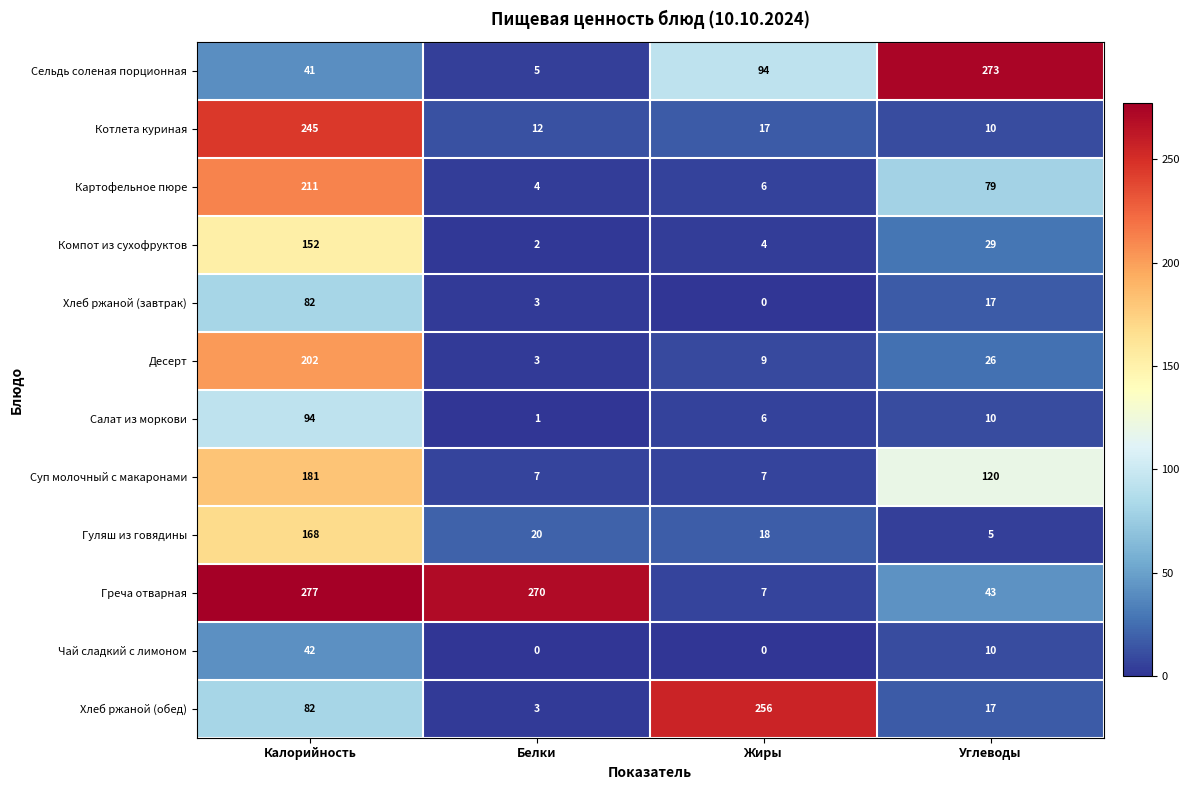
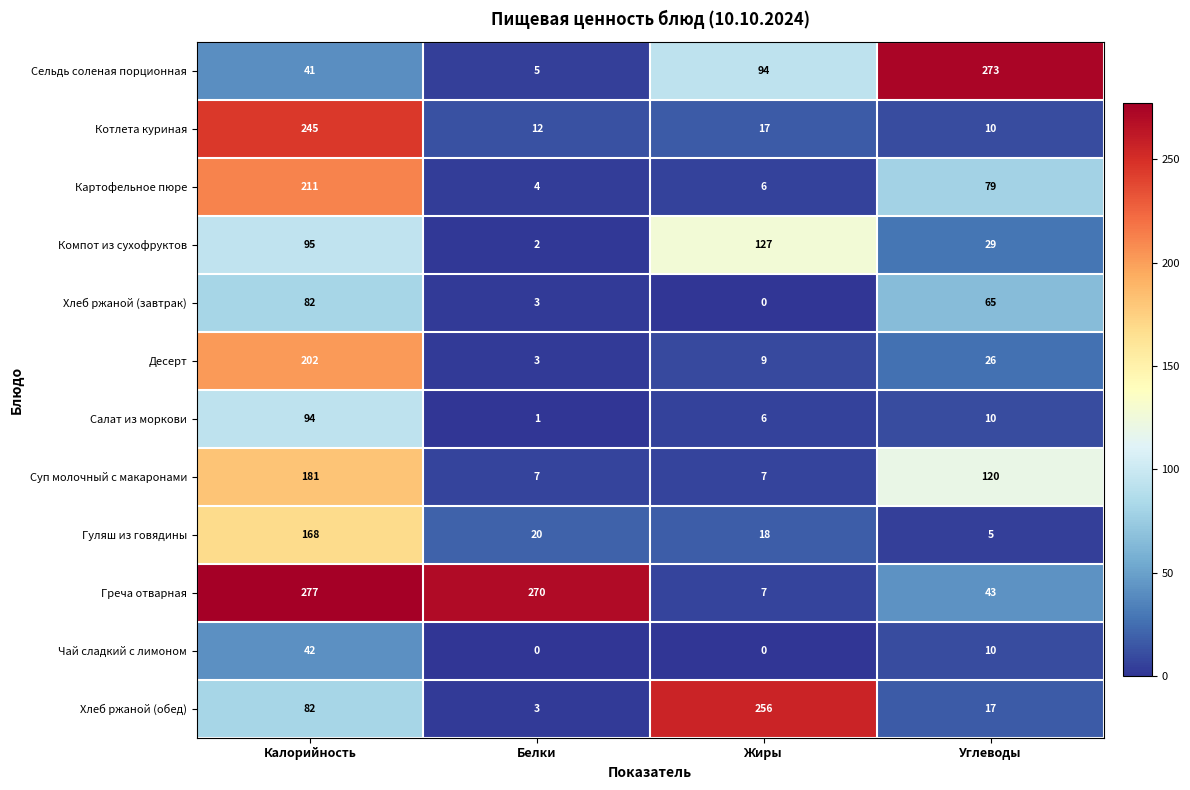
  {
    "Сельдь соленая порционная": {
      "Калорийность": 41,
      "Белки": 5,
      "Жиры": 94,
      "Углеводы": 273
    },
    "Котлета куриная": {
      "Калорийность": 245,
      "Белки": 12,
      "Жиры": 17,
      "Углеводы": 10
    },
    "Картофельное пюре": {
      "Калорийность": 211,
      "Белки": 4,
      "Жиры": 6,
      "Углеводы": 79
    },
    "Компот из сухофруктов": {
-     "Калорийность": 152,
+     "Калорийность": 95,
      "Белки": 2,
-     "Жиры": 4,
+     "Жиры": 127,
      "Углеводы": 29
    },
    "Хлеб ржаной (завтрак)": {
      "Калорийность": 82,
      "Белки": 3,
      "Жиры": 0,
-     "Углеводы": 17
+     "Углеводы": 65
    },
    "Десерт": {
      "Калорийность": 202,
      "Белки": 3,
      "Жиры": 9,
      "Углеводы": 26
    },
    "Салат из моркови": {
      "Калорийность": 94,
      "Белки": 1,
      "Жиры": 6,
      "Углеводы": 10
    },
    "Суп молочный с макаронами": {
      "Калорийность": 181,
      "Белки": 7,
      "Жиры": 7,
      "Углеводы": 120
    },
    "Гуляш из говядины": {
      "Калорийность": 168,
      "Белки": 20,
      "Жиры": 18,
      "Углеводы": 5
    },
    "Греча отварная": {
      "Калорийность": 277,
      "Белки": 270,
      "Жиры": 7,
      "Углеводы": 43
    },
    "Чай сладкий с лимоном": {
      "Калорийность": 42,
      "Белки": 0,
      "Жиры": 0,
      "Углеводы": 10
    },
    "Хлеб ржаной (обед)": {
      "Калорийность": 82,
      "Белки": 3,
      "Жиры": 256,
      "Углеводы": 17
    }
  }
